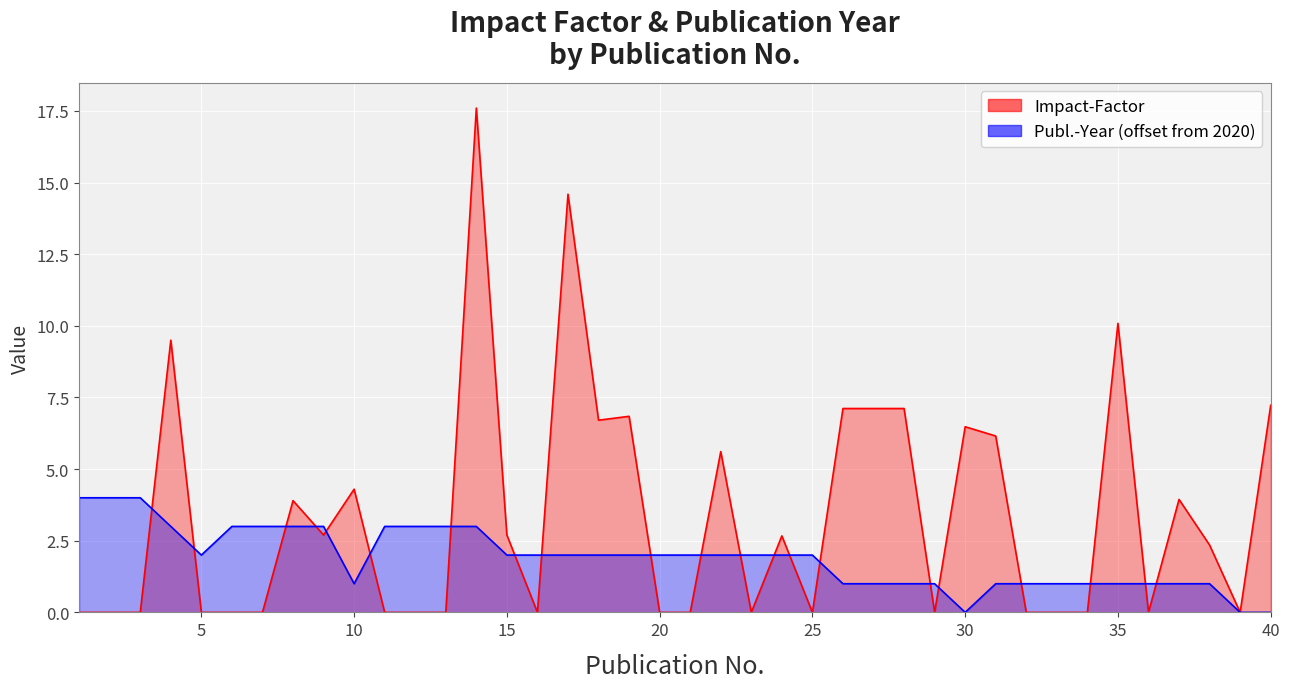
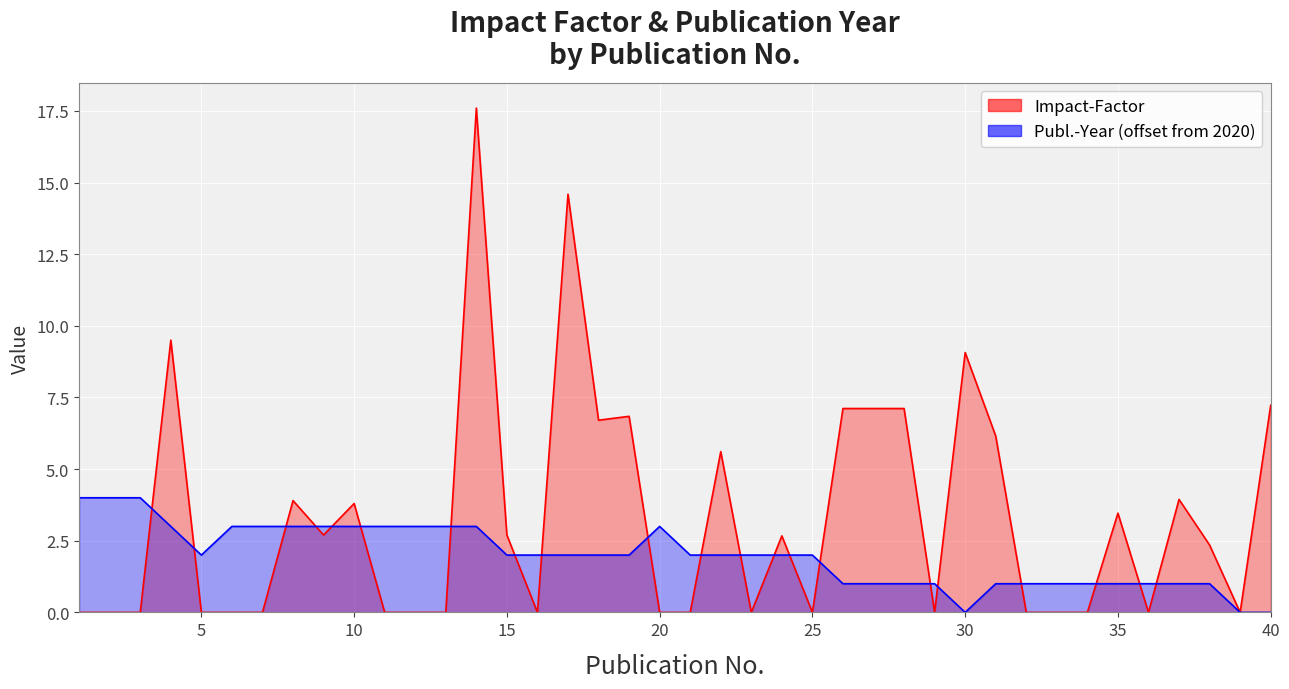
  {
    "Impact-Factor": {
      "5": 0.0,
-     "10": 4.3,
+     "10": 3.8,
      "15": 2.7,
      "20": 0.0,
      "25": 0.0,
-     "30": 6.5,
-     "35": 10.1,
+     "30": 9.1,
+     "35": 3.5,
      "40": 7.2
    },
    "Publ.-Year (offset from 2020)": {
      "5": 2.0,
-     "10": 1.0,
+     "10": 3.0,
      "15": 2.0,
-     "20": 2.0,
+     "20": 3.0,
      "25": 2.0,
      "30": 0.0,
      "35": 1.0,
      "40": 0.0
    }
  }
